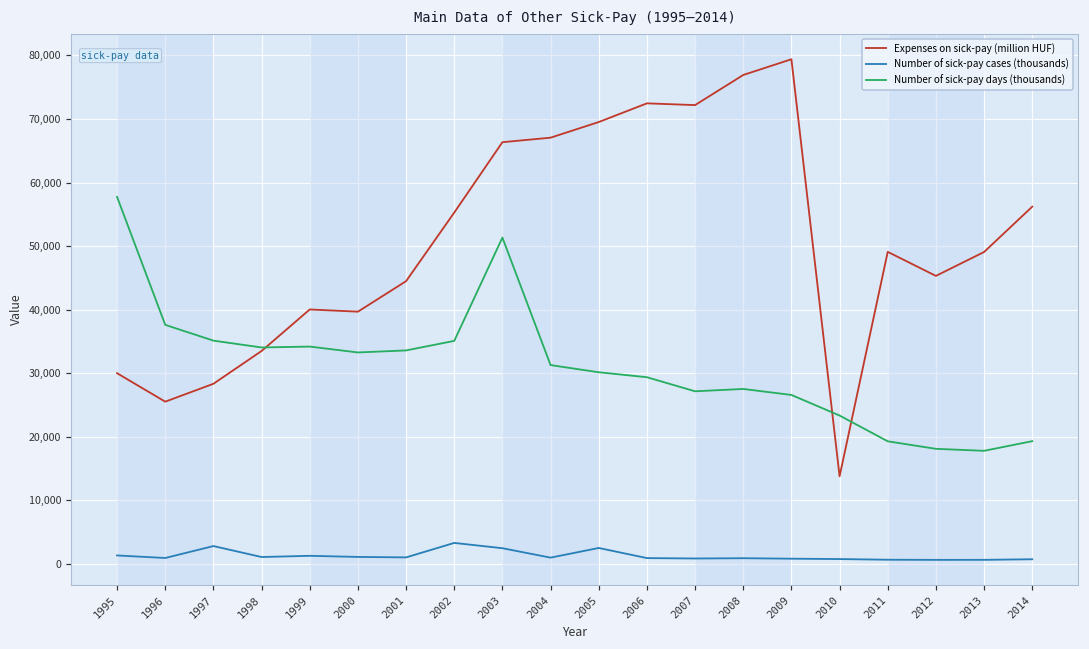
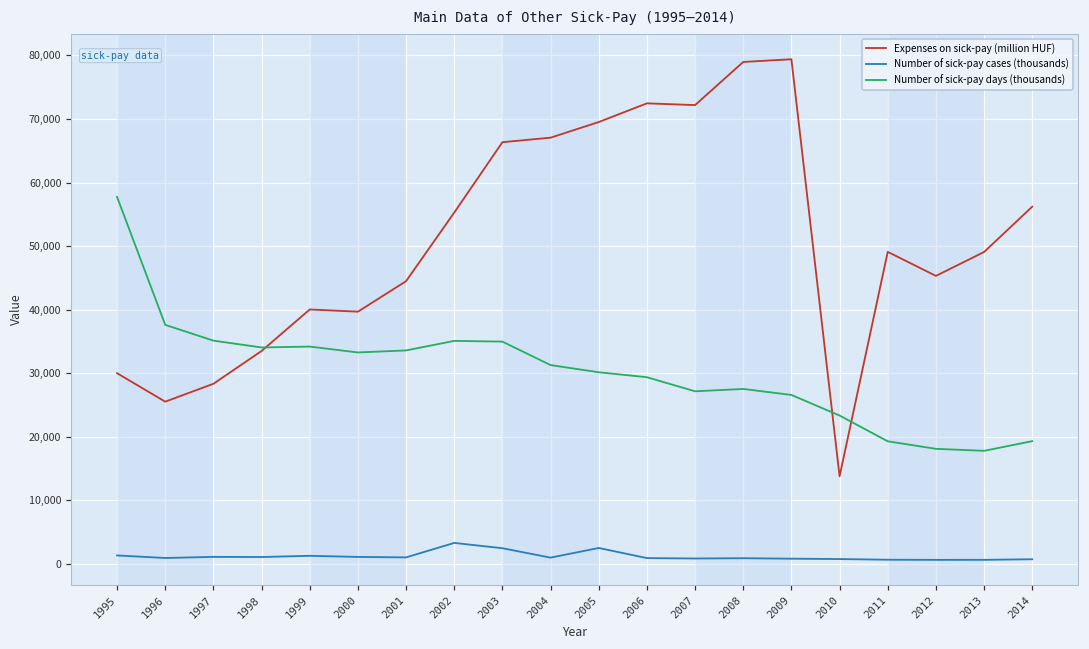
  {
    "Expenses on sick-pay (million HUF)": {
      "1995": "30,000",
      "1996": "26,000",
      "1997": "28,000",
      "1998": "33,000",
      "1999": "40,000",
      "2000": "40,000",
      "2001": "44,000",
      "2002": "55,000",
      "2003": "66,000",
      "2004": "67,000",
      "2005": "70,000",
      "2006": "72,000",
      "2007": "72,000",
-     "2008": "77,000",
+     "2008": "79,000",
      "2009": "79,000",
      "2010": "14,000",
      "2011": "49,000",
      "2012": "45,000",
      "2013": "49,000",
      "2014": "56,000"
    },
    "Number of sick-pay cases (thousands)": {
      "1995": "1,000",
      "1996": "1,000",
-     "1997": "3,000",
+     "1997": "1,000",
      "1998": "1,000",
      "1999": "1,000",
      "2000": "1,000",
      "2001": "1,000",
      "2002": "3,000",
      "2003": "2,000",
      "2004": "1,000",
      "2005": "2,000",
      "2006": "1,000",
      "2007": "1,000",
      "2008": "1,000",
      "2009": "1,000",
      "2010": "1,000",
      "2011": "1,000",
      "2012": "1,000",
      "2013": "1,000",
      "2014": "1,000"
    },
    "Number of sick-pay days (thousands)": {
      "1995": "58,000",
      "1996": "38,000",
      "1997": "35,000",
      "1998": "34,000",
      "1999": "34,000",
      "2000": "33,000",
      "2001": "34,000",
      "2002": "35,000",
-     "2003": "51,000",
+     "2003": "35,000",
      "2004": "31,000",
      "2005": "30,000",
      "2006": "29,000",
      "2007": "27,000",
      "2008": "28,000",
      "2009": "27,000",
      "2010": "23,000",
      "2011": "19,000",
      "2012": "18,000",
      "2013": "18,000",
      "2014": "19,000"
    }
  }
